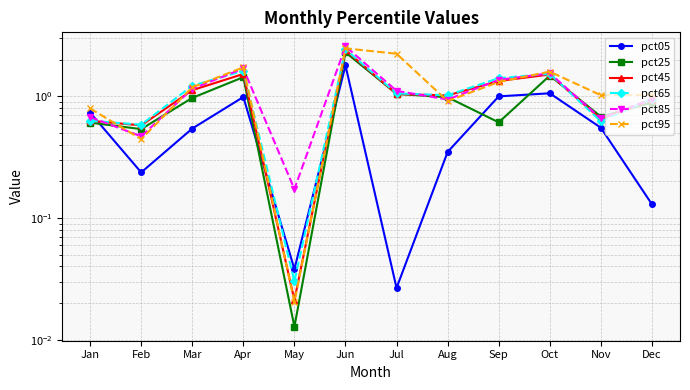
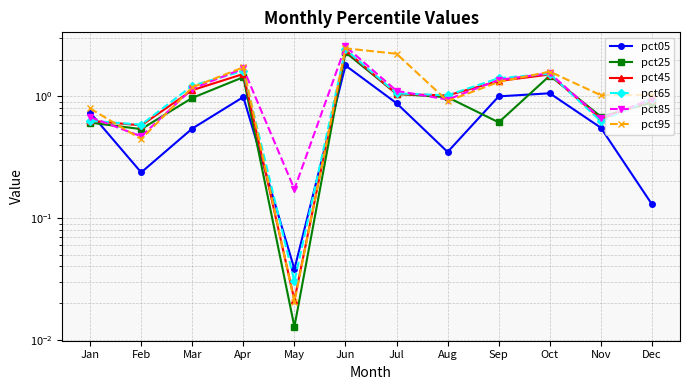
  {
    "pct05": {
      "Jan": 0.7,
      "Feb": 0.24,
      "Mar": 0.5,
      "Apr": 1.0,
      "May": 0.038,
      "Jun": 1.8,
-     "Jul": 0.027,
+     "Jul": 0.9,
      "Aug": 0.35,
      "Sep": 1.0,
      "Oct": 1.1,
      "Nov": 0.6,
      "Dec": 0.13
    },
    "pct25": {
      "Feb": 0.5,
      "Mar": 1.0,
      "Apr": 1.4,
      "May": 0.013,
      "Sep": 0.6
    },
    "pct45": {
      "Apr": 1.5
    },
    "pct65": {
      "May": 0.030
    },
    "pct85": {
      "Jan": 0.7,
      "Feb": 0.47,
      "May": 0.17
    },
    "pct95": {
      "Jan": 0.8,
      "Feb": 0.45,
      "Jul": 2.2,
      "Nov": 1.0
    }
  }
